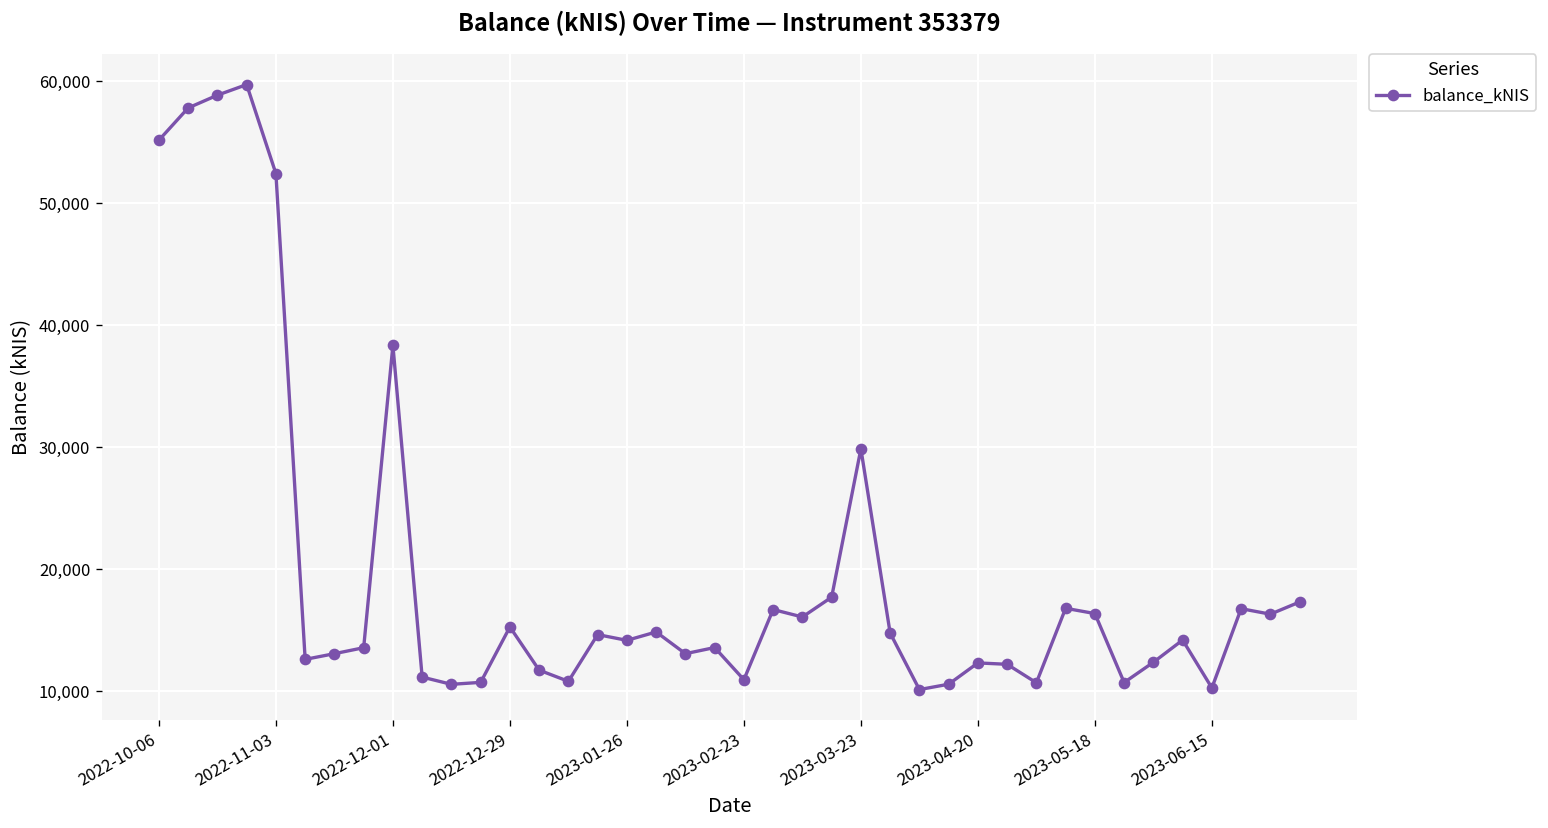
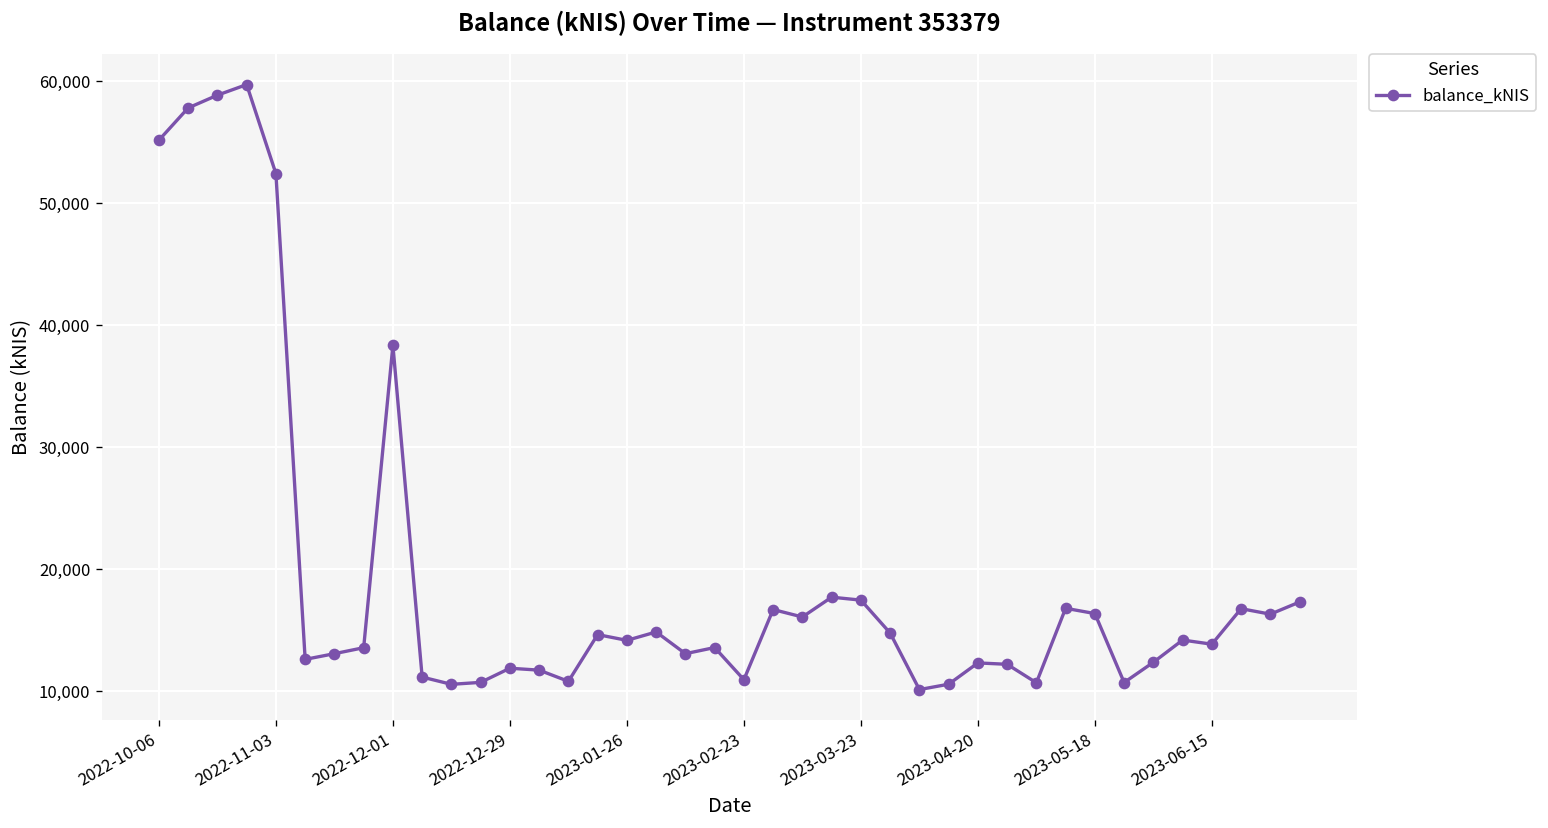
  {
    "2022-10-06": "55,200",
    "2022-11-03": "52,400",
    "2022-12-01": "38,300",
-   "2022-12-29": "15,300",
+   "2022-12-29": "11,900",
    "2023-01-26": "14,200",
    "2023-02-23": "11,000",
-   "2023-03-23": "29,900",
+   "2023-03-23": "17,500",
    "2023-04-20": "12,300",
    "2023-05-18": "16,400",
-   "2023-06-15": "10,300"
+   "2023-06-15": "13,900"
  }
